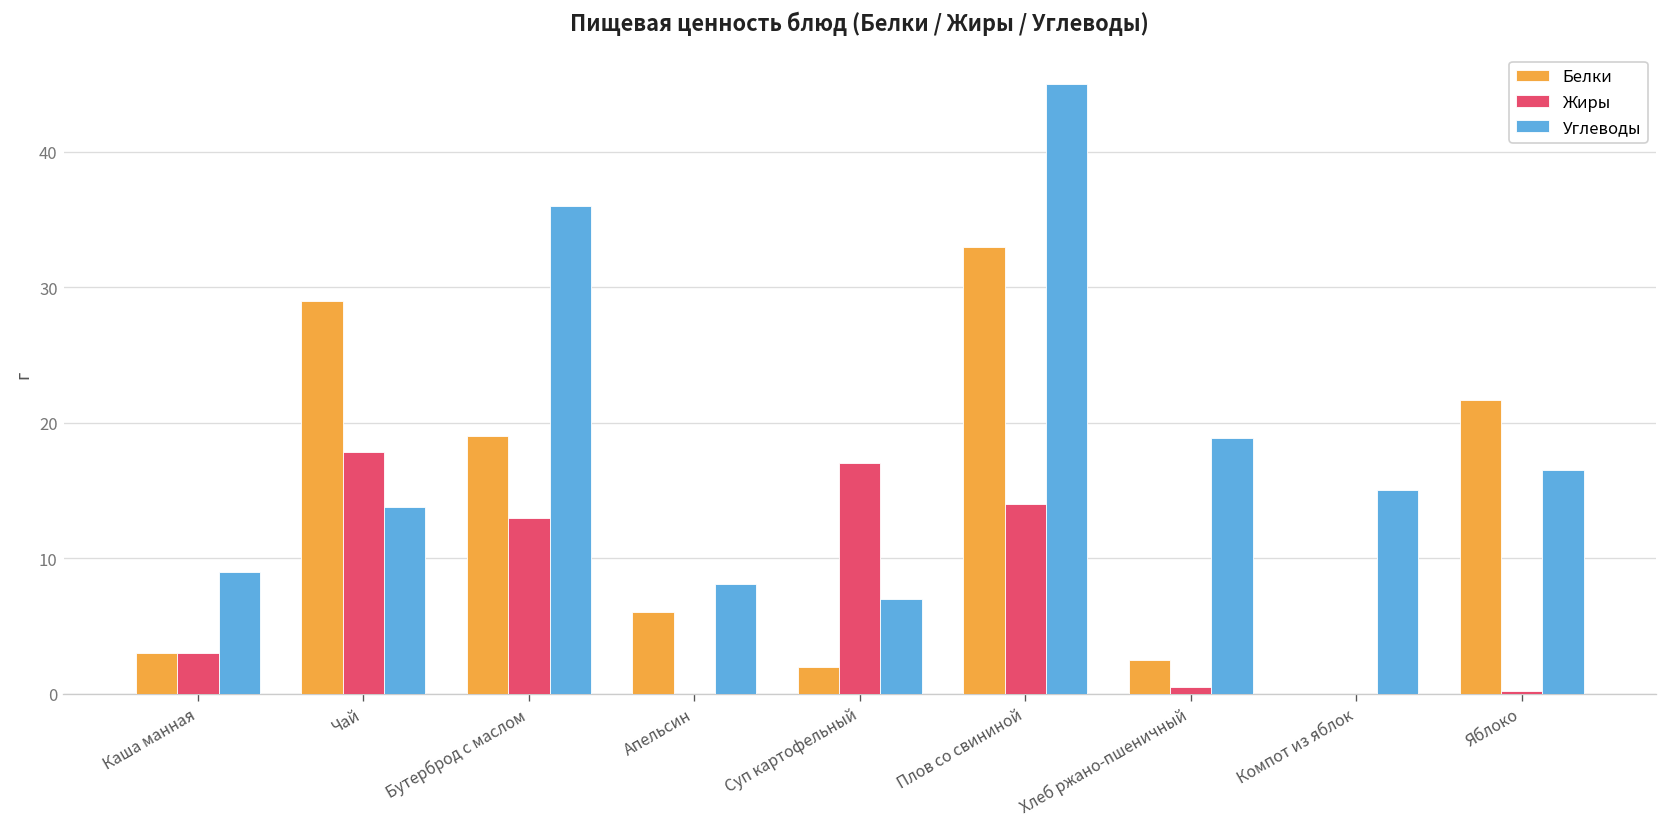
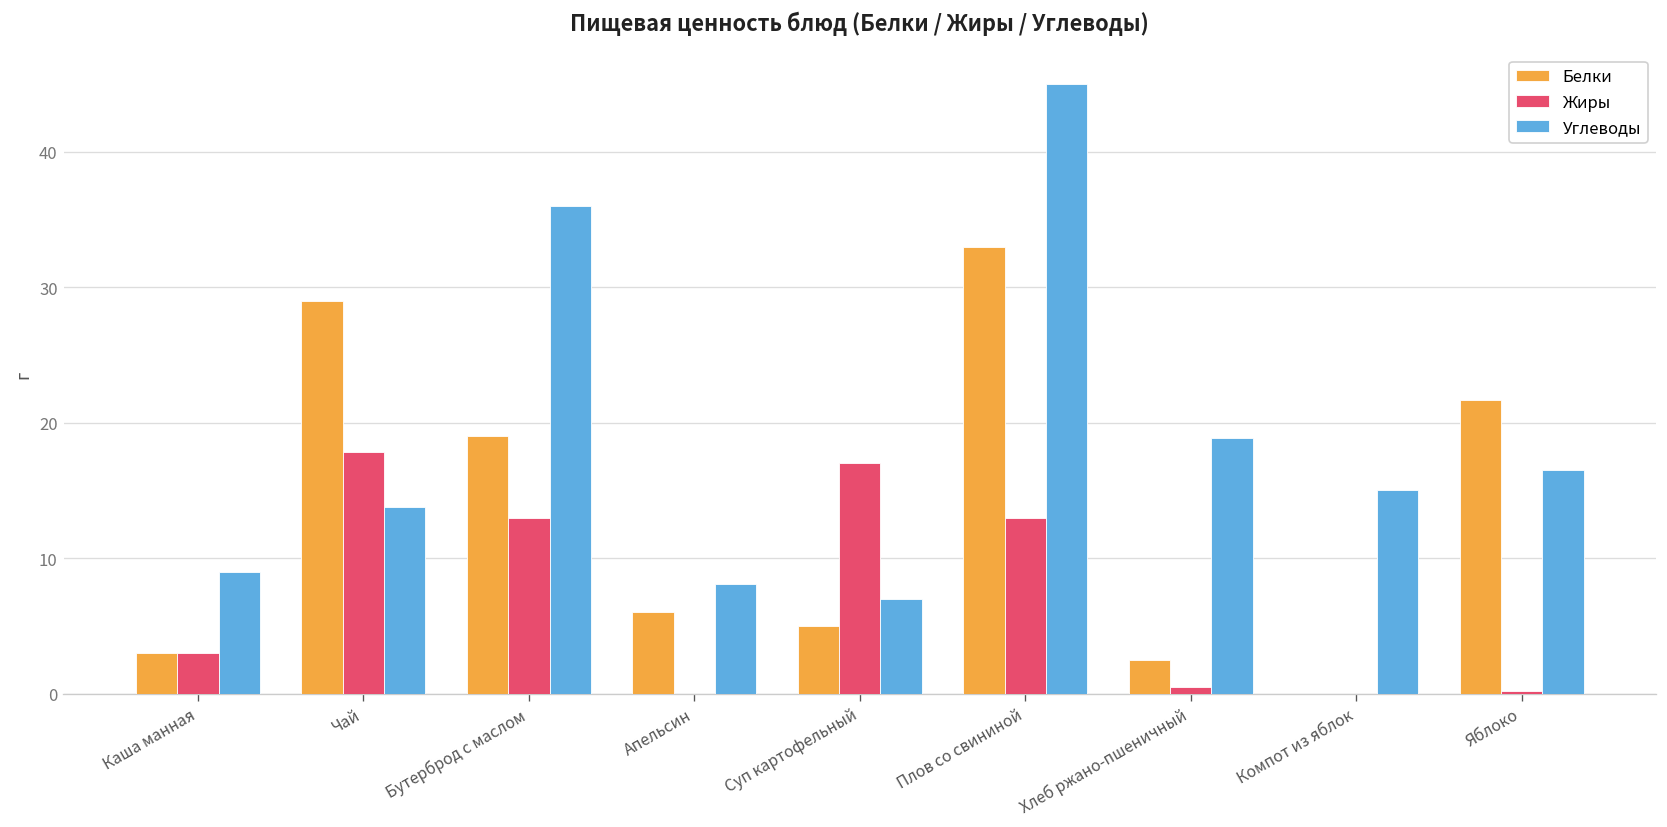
  {
    "Белки": {
      "Каша манная": 3,
      "Чай": 29,
      "Бутерброд с маслом": 19,
      "Апельсин": 6,
-     "Суп картофельный": 2,
+     "Суп картофельный": 5,
      "Плов со свининой": 33,
      "Хлеб ржано-пшеничный": 2.5,
      "Компот из яблок": 0,
      "Яблоко": 21.7
    },
    "Жиры": {
      "Каша манная": 3,
      "Чай": 18,
      "Бутерброд с маслом": 13,
      "Апельсин": 0,
      "Суп картофельный": 17,
-     "Плов со свининой": 14,
+     "Плов со свининой": 13,
      "Хлеб ржано-пшеничный": 0.5,
      "Компот из яблок": 0
    },
    "Углеводы": {
      "Каша манная": 9,
      "Чай": 14,
      "Бутерброд с маслом": 36,
      "Апельсин": 8,
      "Суп картофельный": 7,
      "Плов со свининой": 45,
      "Хлеб ржано-пшеничный": 19,
      "Компот из яблок": 15,
      "Яблоко": 16.5
    }
  }
